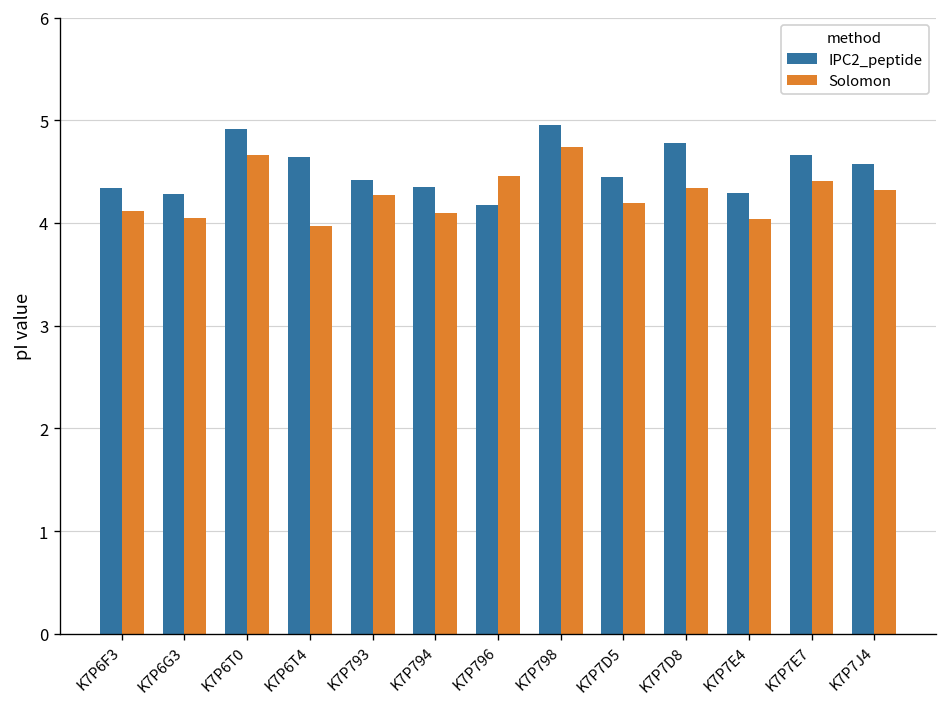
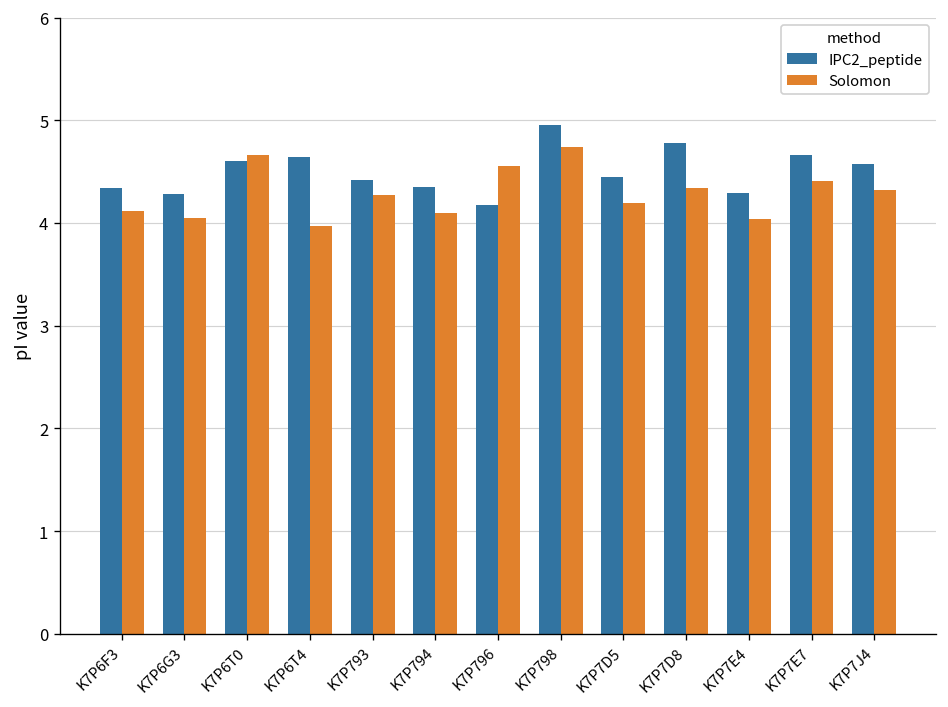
  {
    "IPC2_peptide": {
      "K7P6F3": 4.3,
      "K7P6G3": 4.3,
-     "K7P6T0": 4.9,
+     "K7P6T0": 4.6,
      "K7P6T4": 4.6,
      "K7P793": 4.4,
      "K7P794": 4.4,
      "K7P796": 4.2,
      "K7P798": 5.0,
      "K7P7D5": 4.4,
      "K7P7D8": 4.8,
      "K7P7E4": 4.3,
      "K7P7E7": 4.7,
      "K7P7J4": 4.6
    },
    "Solomon": {
      "K7P6F3": 4.1,
      "K7P6G3": 4.1,
      "K7P6T0": 4.7,
      "K7P6T4": 4.0,
      "K7P793": 4.3,
      "K7P794": 4.1,
-     "K7P796": 4.5,
+     "K7P796": 4.6,
      "K7P798": 4.7,
      "K7P7D5": 4.2,
      "K7P7D8": 4.3,
      "K7P7E4": 4.0,
      "K7P7E7": 4.4,
      "K7P7J4": 4.3
    }
  }
